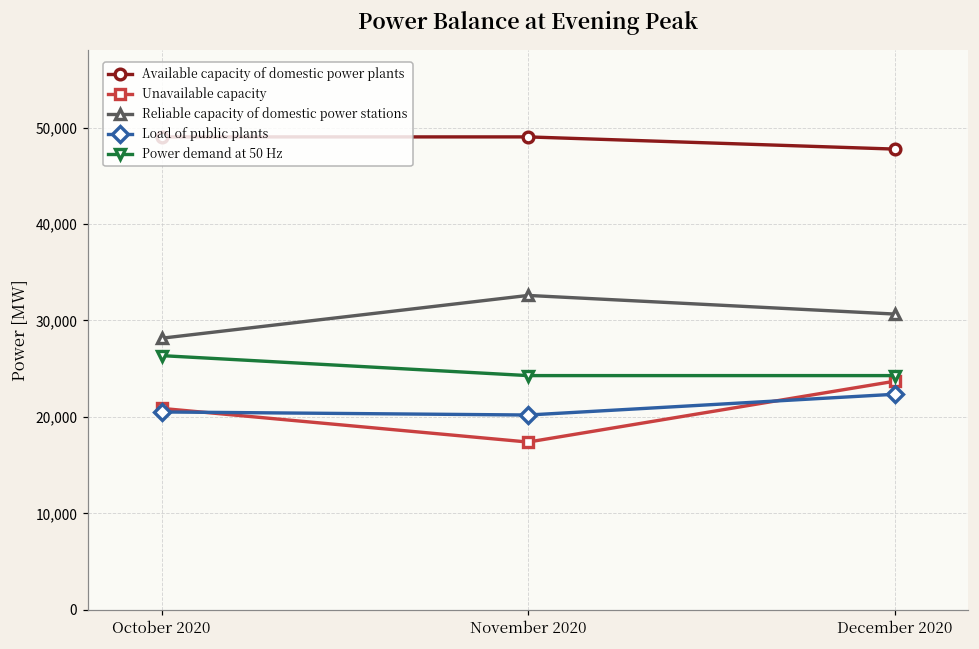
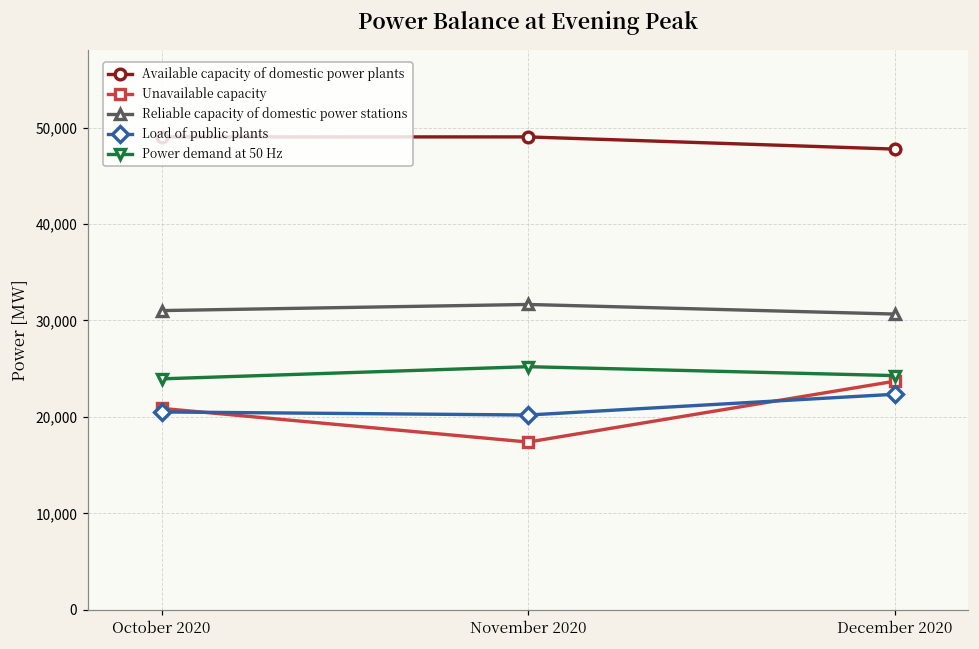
  {
    "Available capacity of domestic power plants": {
      "November 2020": "49,000",
      "December 2020": "48,000"
    },
    "Unavailable capacity": {
      "October 2020": "21,000",
      "November 2020": "17,000",
      "December 2020": "24,000"
    },
    "Reliable capacity of domestic power stations": {
-     "October 2020": "28,000",
-     "November 2020": "33,000",
+     "October 2020": "31,000",
+     "November 2020": "32,000",
      "December 2020": "31,000"
    },
    "Load of public plants": {
      "October 2020": "21,000",
      "November 2020": "20,000",
      "December 2020": "22,000"
    },
    "Power demand at 50 Hz": {
-     "October 2020": "26,000",
-     "November 2020": "24,000",
+     "October 2020": "24,000",
+     "November 2020": "25,000",
      "December 2020": "24,000"
    }
  }
